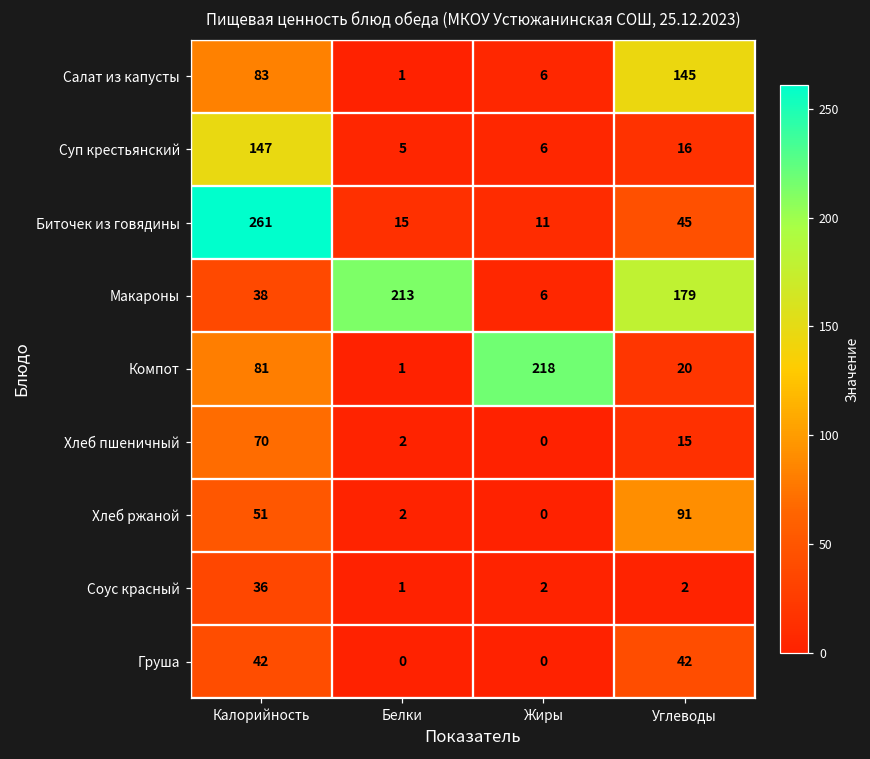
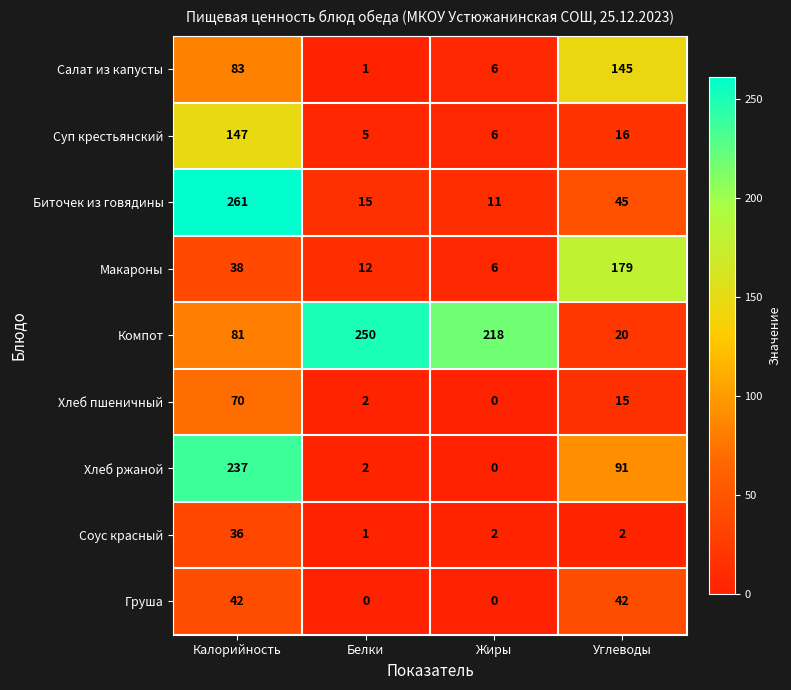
  {
    "Салат из капусты": {
      "Калорийность": 83,
      "Белки": 1,
      "Жиры": 6,
      "Углеводы": 145
    },
    "Суп крестьянский": {
      "Калорийность": 147,
      "Белки": 5,
      "Жиры": 6,
      "Углеводы": 16
    },
    "Биточек из говядины": {
      "Калорийность": 261,
      "Белки": 15,
      "Жиры": 11,
      "Углеводы": 45
    },
    "Макароны": {
      "Калорийность": 38,
-     "Белки": 213,
+     "Белки": 12,
      "Жиры": 6,
      "Углеводы": 179
    },
    "Компот": {
      "Калорийность": 81,
-     "Белки": 1,
+     "Белки": 250,
      "Жиры": 218,
      "Углеводы": 20
    },
    "Хлеб пшеничный": {
      "Калорийность": 70,
      "Белки": 2,
      "Жиры": 0,
      "Углеводы": 15
    },
    "Хлеб ржаной": {
-     "Калорийность": 51,
+     "Калорийность": 237,
      "Белки": 2,
      "Жиры": 0,
      "Углеводы": 91
    },
    "Соус красный": {
      "Калорийность": 36,
      "Белки": 1,
      "Жиры": 2,
      "Углеводы": 2
    },
    "Груша": {
      "Калорийность": 42,
      "Белки": 0,
      "Жиры": 0,
      "Углеводы": 42
    }
  }
